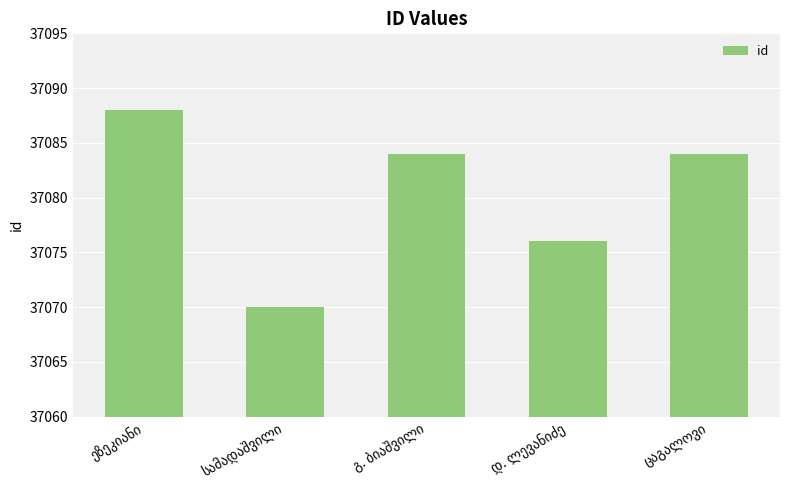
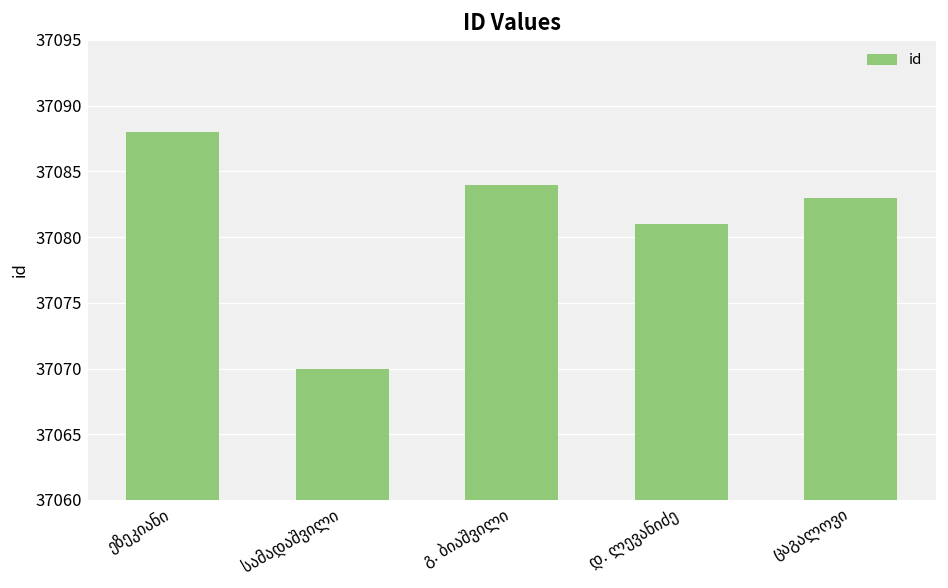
  {
    "ეზეკიანი": 37088,
    "სამადაშვილი": 37070,
    "გ. ბიაშვილი": 37084,
-   "დ. ლევანიძე": 37076,
-   "ცაგალოვი": 37084
+   "დ. ლევანიძე": 37081,
+   "ცაგალოვი": 37083
  }
